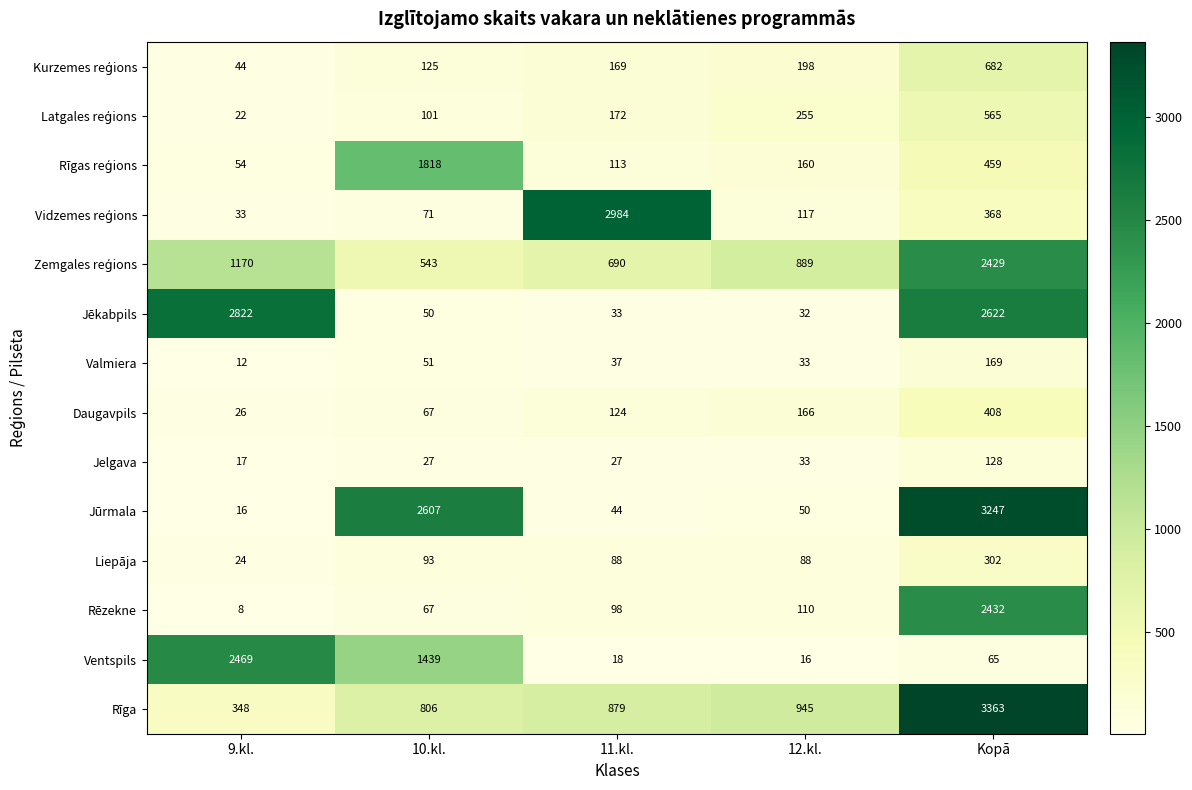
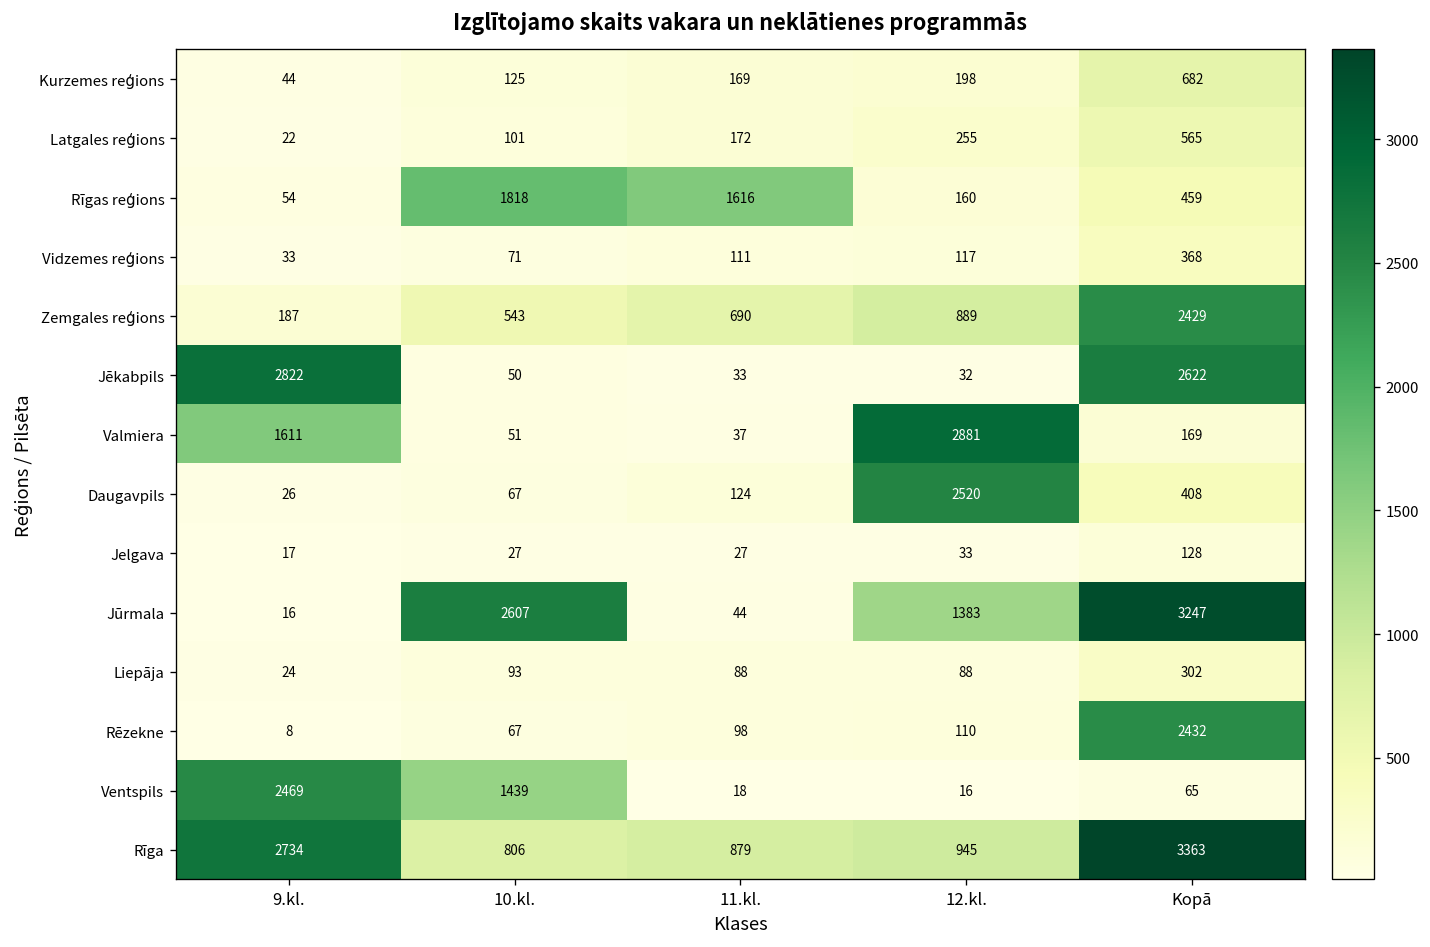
  {
    "Kurzemes reģions": {
      "9.kl.": 44,
      "10.kl.": 125,
      "11.kl.": 169,
      "12.kl.": 198,
      "Kopā": 682
    },
    "Latgales reģions": {
      "9.kl.": 22,
      "10.kl.": 101,
      "11.kl.": 172,
      "12.kl.": 255,
      "Kopā": 565
    },
    "Rīgas reģions": {
      "9.kl.": 54,
      "10.kl.": 1818,
-     "11.kl.": 113,
+     "11.kl.": 1616,
      "12.kl.": 160,
      "Kopā": 459
    },
    "Vidzemes reģions": {
      "9.kl.": 33,
      "10.kl.": 71,
-     "11.kl.": 2984,
+     "11.kl.": 111,
      "12.kl.": 117,
      "Kopā": 368
    },
    "Zemgales reģions": {
-     "9.kl.": 1170,
+     "9.kl.": 187,
      "10.kl.": 543,
      "11.kl.": 690,
      "12.kl.": 889,
      "Kopā": 2429
    },
    "Jēkabpils": {
      "9.kl.": 2822,
      "10.kl.": 50,
      "11.kl.": 33,
      "12.kl.": 32,
      "Kopā": 2622
    },
    "Valmiera": {
-     "9.kl.": 12,
+     "9.kl.": 1611,
      "10.kl.": 51,
      "11.kl.": 37,
-     "12.kl.": 33,
+     "12.kl.": 2881,
      "Kopā": 169
    },
    "Daugavpils": {
      "9.kl.": 26,
      "10.kl.": 67,
      "11.kl.": 124,
-     "12.kl.": 166,
+     "12.kl.": 2520,
      "Kopā": 408
    },
    "Jelgava": {
      "9.kl.": 17,
      "10.kl.": 27,
      "11.kl.": 27,
      "12.kl.": 33,
      "Kopā": 128
    },
    "Jūrmala": {
      "9.kl.": 16,
      "10.kl.": 2607,
      "11.kl.": 44,
-     "12.kl.": 50,
+     "12.kl.": 1383,
      "Kopā": 3247
    },
    "Liepāja": {
      "9.kl.": 24,
      "10.kl.": 93,
      "11.kl.": 88,
      "12.kl.": 88,
      "Kopā": 302
    },
    "Rēzekne": {
      "9.kl.": 8,
      "10.kl.": 67,
      "11.kl.": 98,
      "12.kl.": 110,
      "Kopā": 2432
    },
    "Ventspils": {
      "9.kl.": 2469,
      "10.kl.": 1439,
      "11.kl.": 18,
      "12.kl.": 16,
      "Kopā": 65
    },
    "Rīga": {
-     "9.kl.": 348,
+     "9.kl.": 2734,
      "10.kl.": 806,
      "11.kl.": 879,
      "12.kl.": 945,
      "Kopā": 3363
    }
  }
